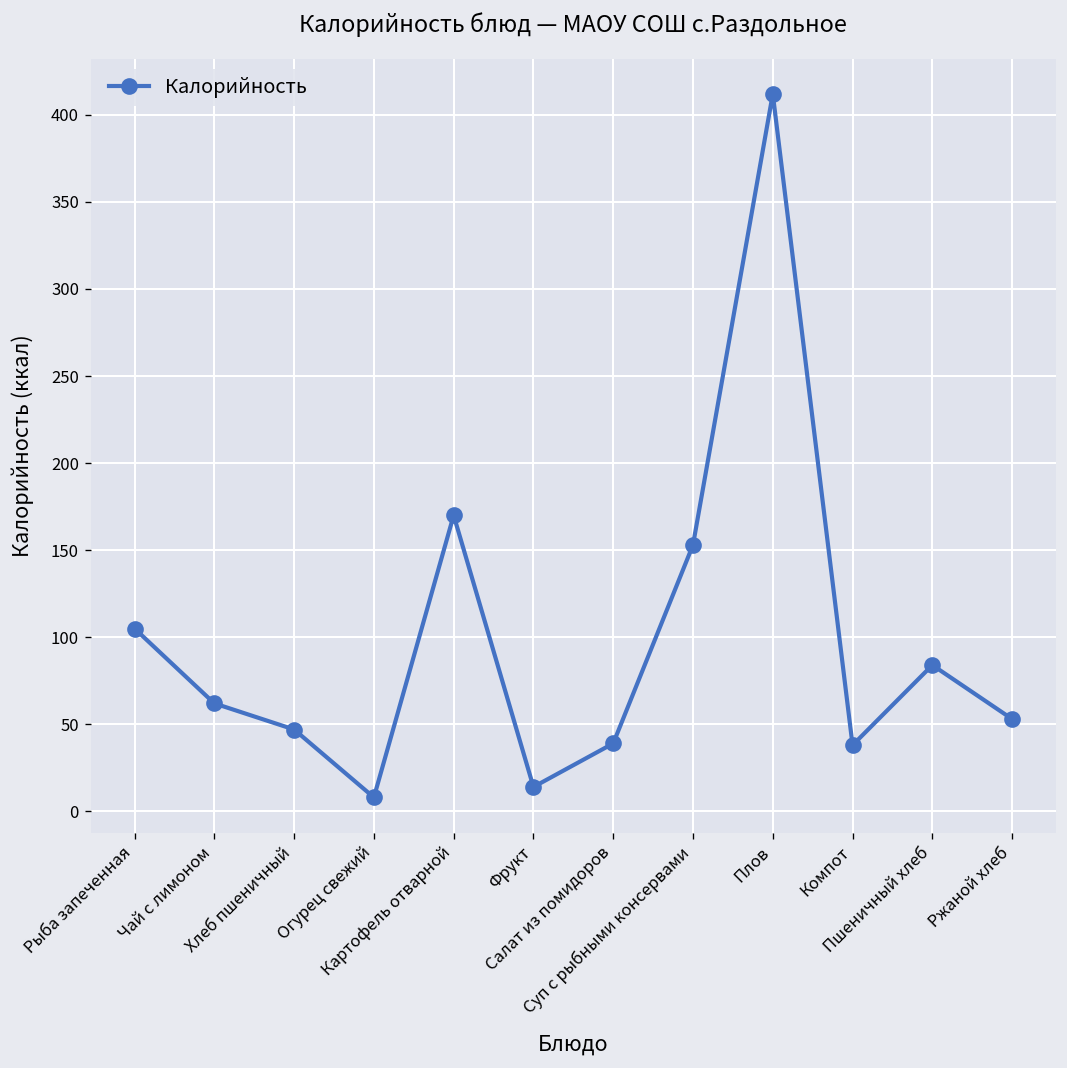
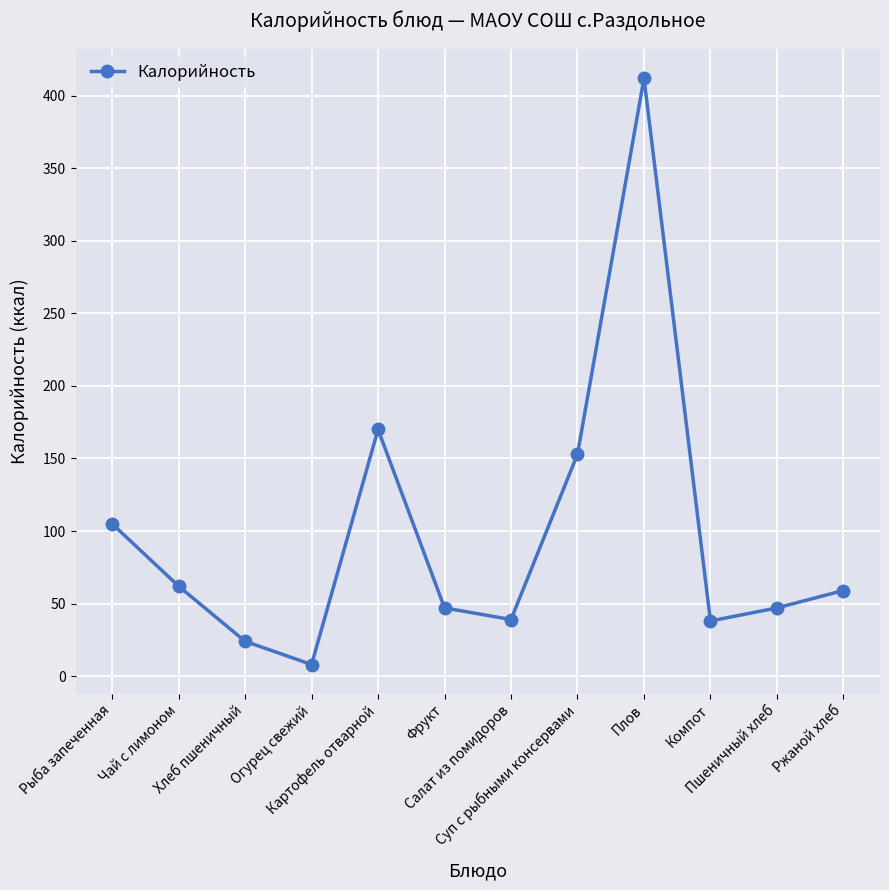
  {
    "Рыба запеченная": 105,
    "Чай с лимоном": 62,
-   "Хлеб пшеничный": 47,
+   "Хлеб пшеничный": 24,
    "Огурец свежий": 8,
    "Картофель отварной": 170,
-   "Фрукт": 14,
+   "Фрукт": 47,
    "Салат из помидоров": 39,
    "Суп с рыбными консервами": 153,
    "Плов": 412,
    "Компот": 38,
-   "Пшеничный хлеб": 84,
-   "Ржаной хлеб": 53
+   "Пшеничный хлеб": 47,
+   "Ржаной хлеб": 59
  }
